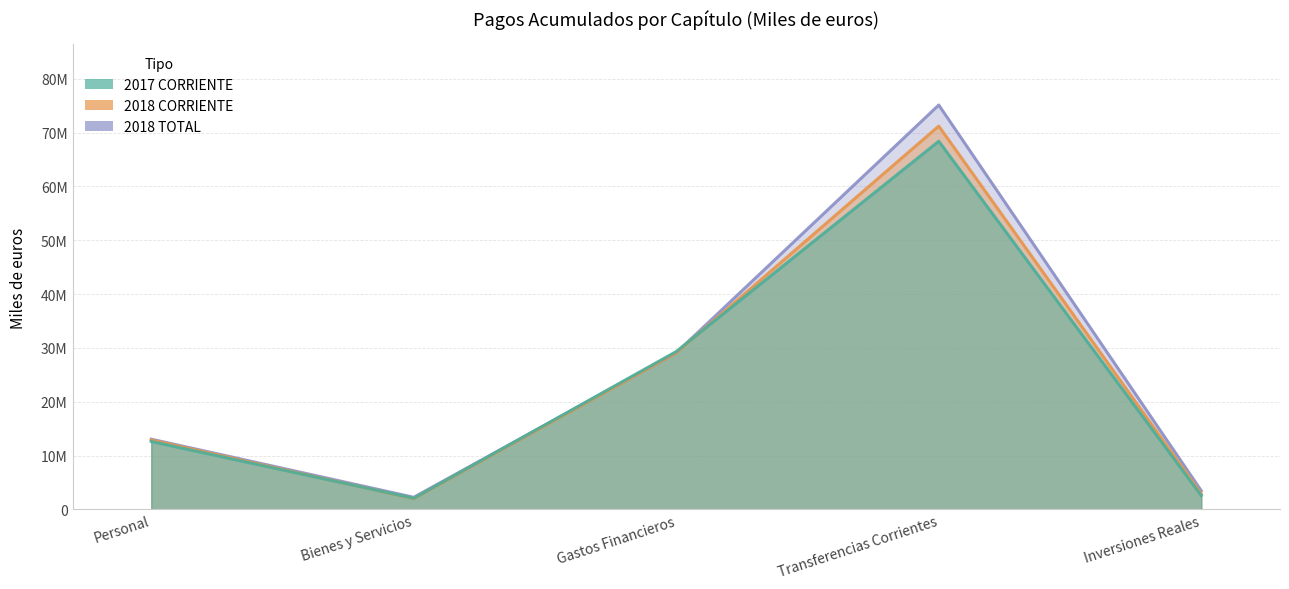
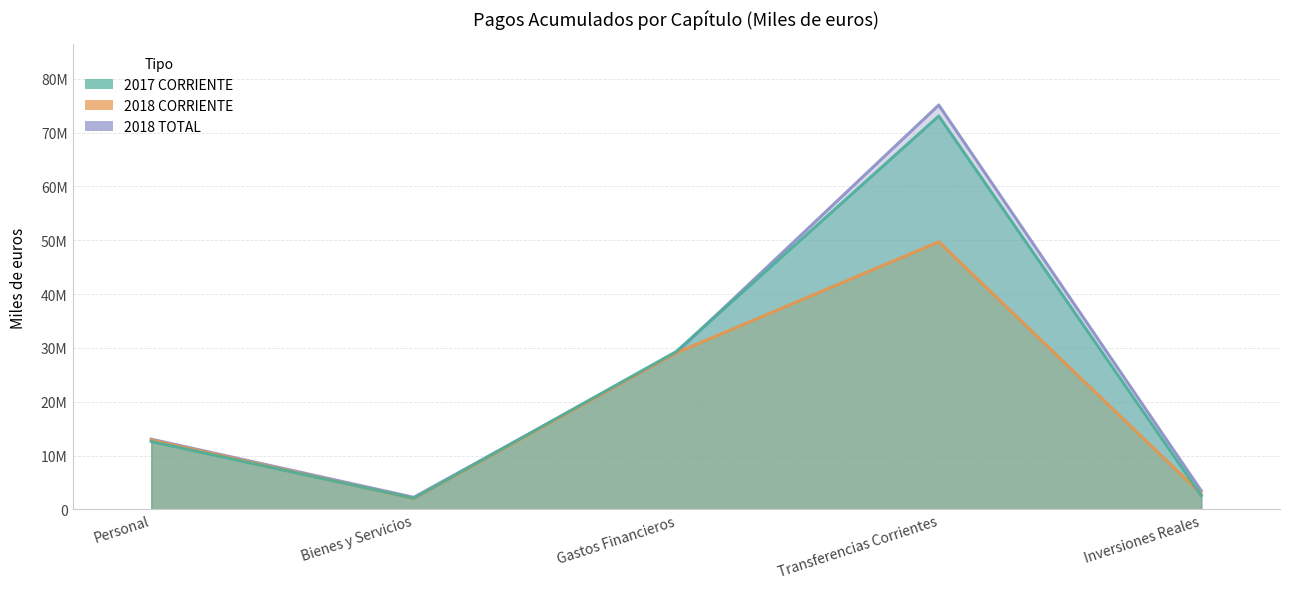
  {
    "2018 TOTAL": {
      "Transferencias Corrientes": 75000000,
      "Inversiones Reales": 3000000
    },
    "2018 CORRIENTE": {
-     "Transferencias Corrientes": 71000000
+     "Transferencias Corrientes": 50000000
    },
    "2017 CORRIENTE": {
-     "Transferencias Corrientes": 68000000
+     "Transferencias Corrientes": 73000000
    }
  }
